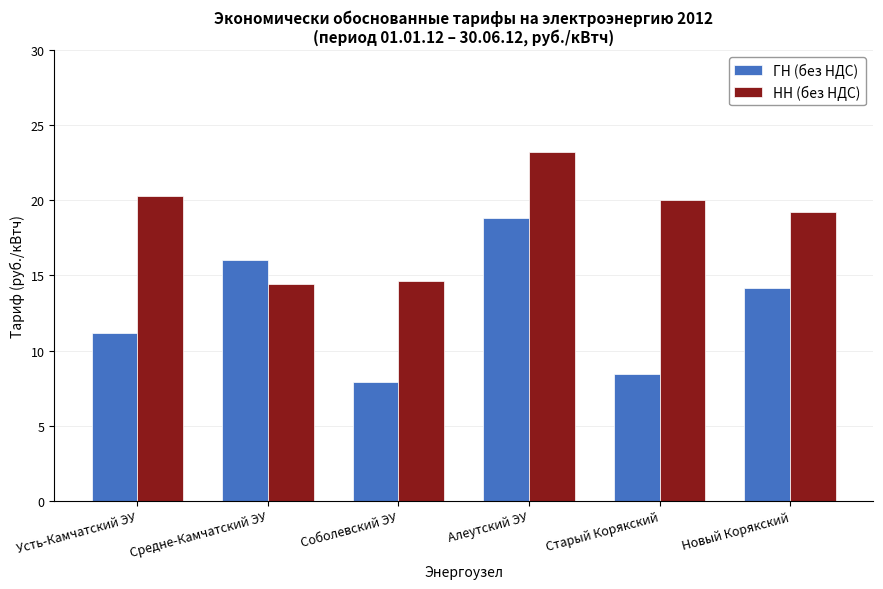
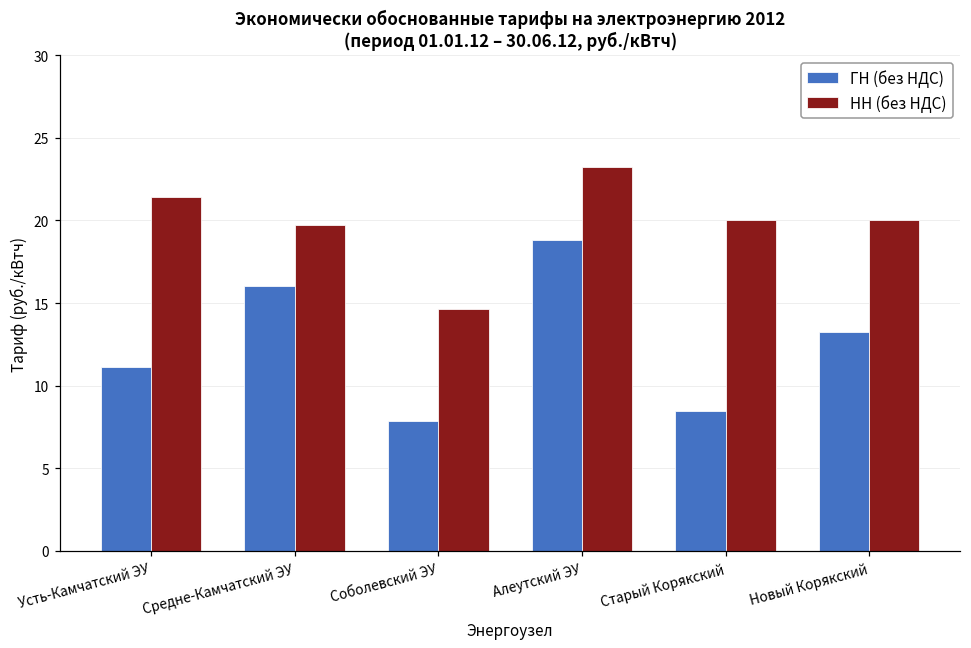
  {
    "ГН (без НДС)": {
      "Усть-Камчатский ЭУ": 11.2,
      "Средне-Камчатский ЭУ": 16.0,
      "Соболевский ЭУ": 7.9,
      "Алеутский ЭУ": 18.8,
      "Старый Корякский": 8.4,
-     "Новый Корякский": 14.1
+     "Новый Корякский": 13.2
    },
    "НН (без НДС)": {
-     "Усть-Камчатский ЭУ": 20.3,
-     "Средне-Камчатский ЭУ": 14.4,
+     "Усть-Камчатский ЭУ": 21.4,
+     "Средне-Камчатский ЭУ": 19.7,
      "Соболевский ЭУ": 14.7,
      "Алеутский ЭУ": 23.2,
      "Старый Корякский": 20.0,
-     "Новый Корякский": 19.2
+     "Новый Корякский": 20.0
    }
  }
